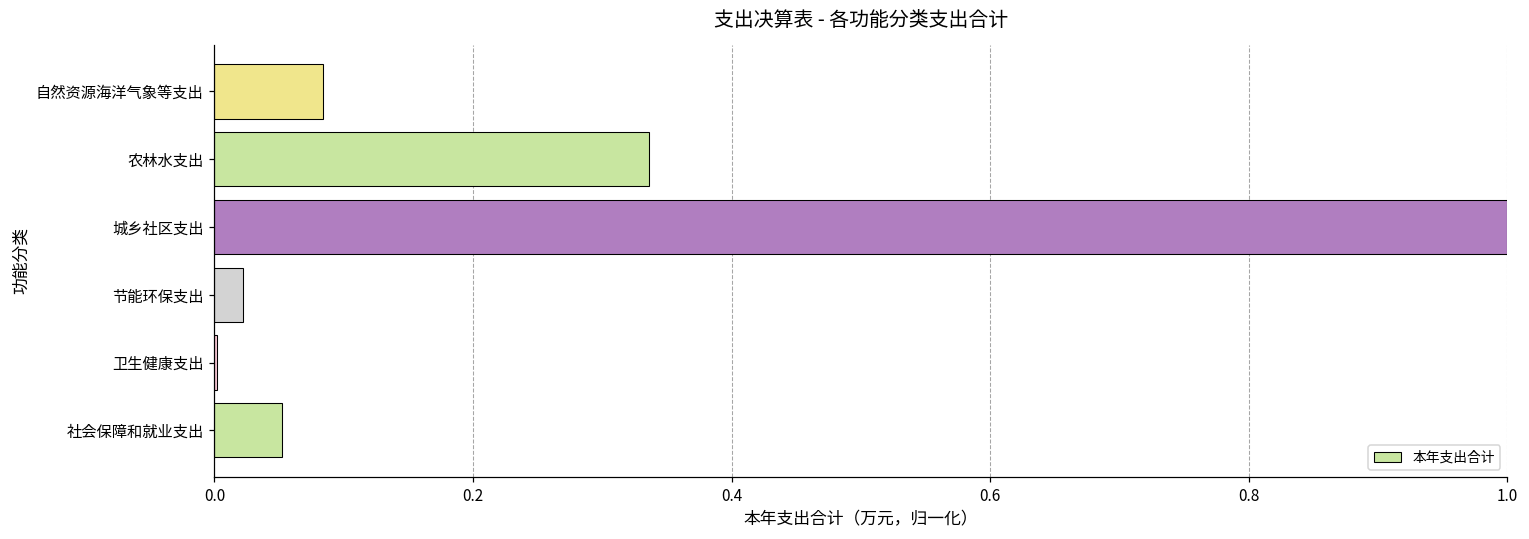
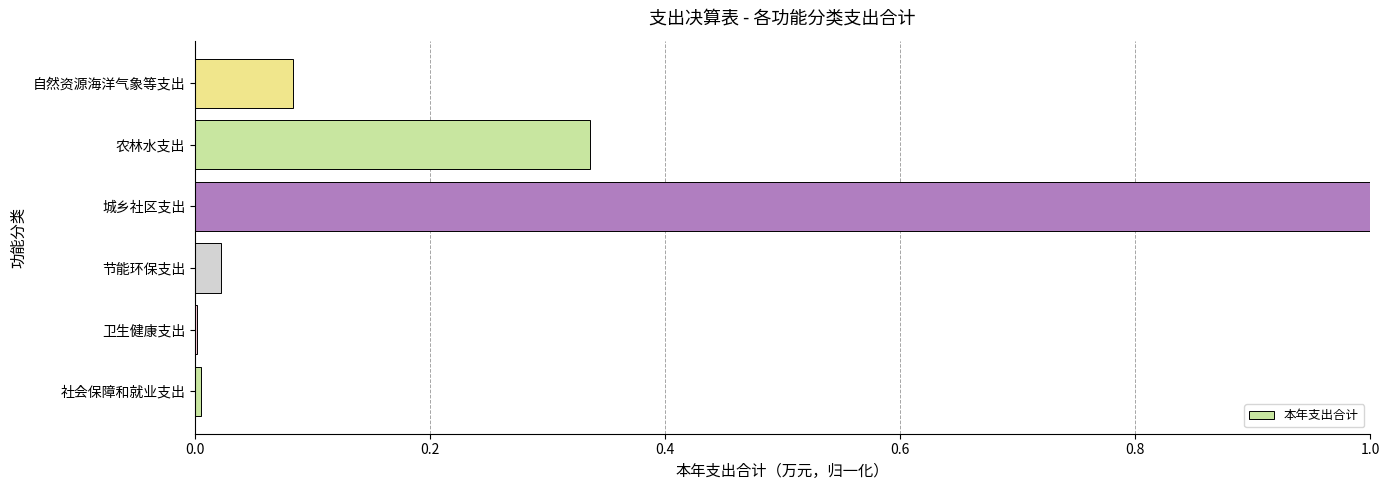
  {
    "自然资源海洋气象等支出": 0.084,
    "农林水支出": 0.336,
    "城乡社区支出": 1.000,
    "节能环保支出": 0.023,
-   "社会保障和就业支出": 0.053
+   "社会保障和就业支出": 0.005
  }
